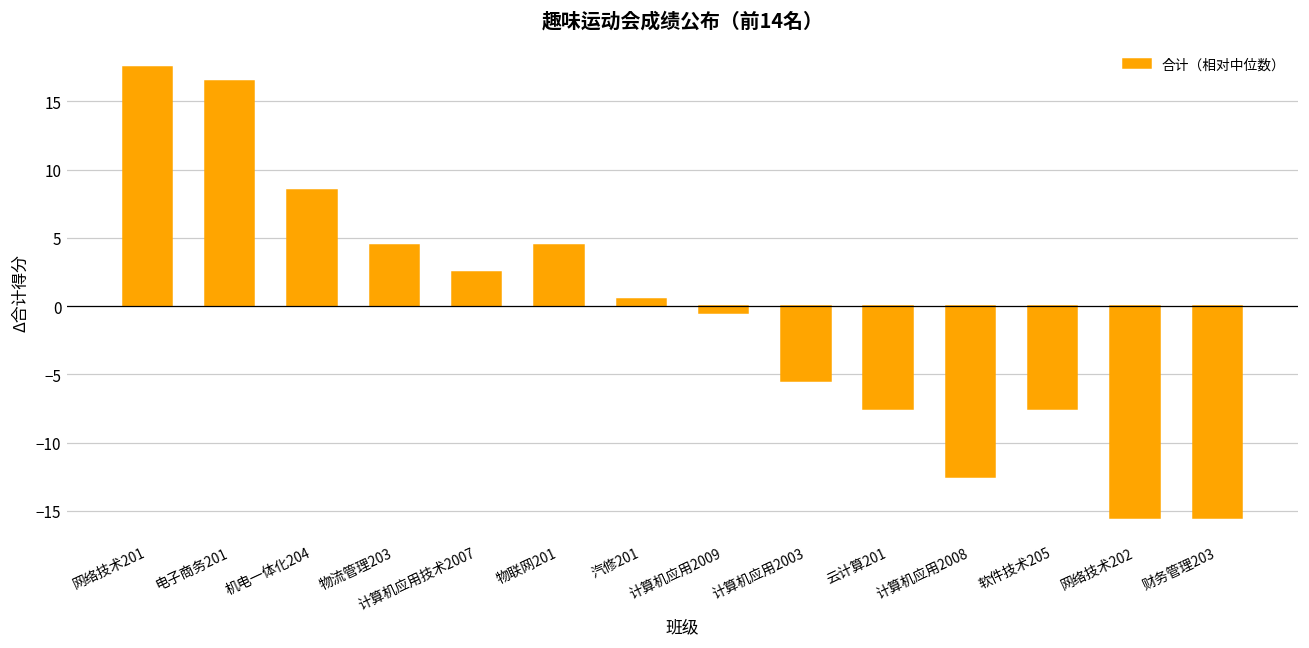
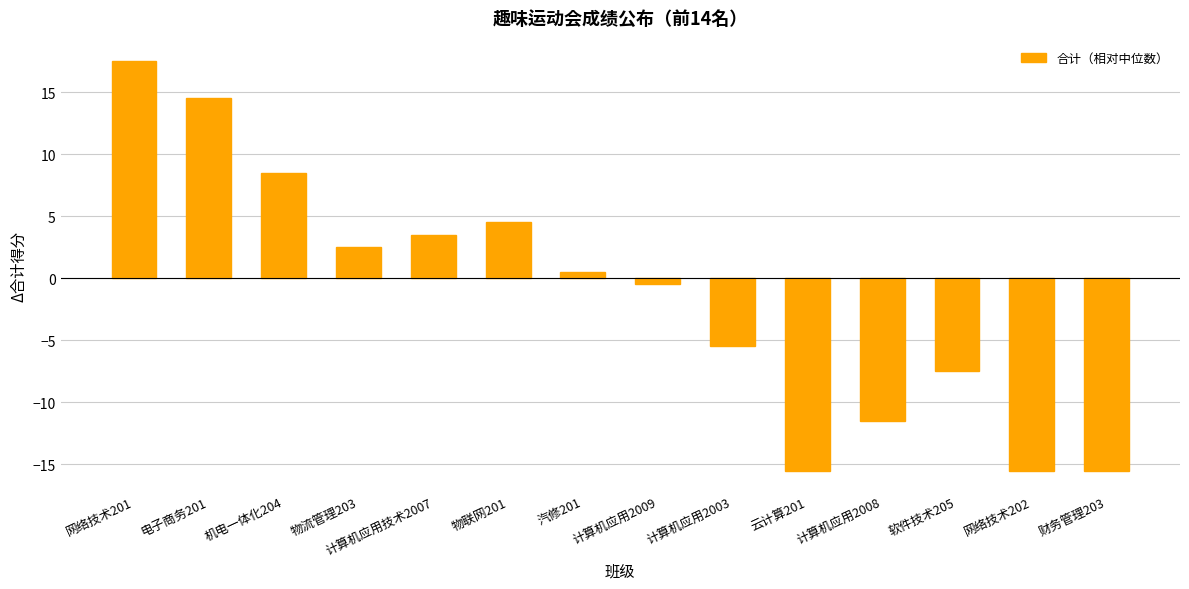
  {
    "网络技术201": 17.5,
-   "电子商务201": 16.5,
+   "电子商务201": 14.5,
    "机电一体化204": 8.5,
-   "物流管理203": 4.5,
-   "计算机应用技术2007": 2.5,
+   "物流管理203": 2.5,
+   "计算机应用技术2007": 3.5,
    "物联网201": 4.5,
    "汽修201": 0.5,
    "计算机应用2009": -0.5,
    "计算机应用2003": -5.5,
-   "云计算201": -7.5,
-   "计算机应用2008": -12.5,
+   "云计算201": -15.5,
+   "计算机应用2008": -11.5,
    "软件技术205": -7.5,
    "网络技术202": -15.5,
    "财务管理203": -15.5
  }
